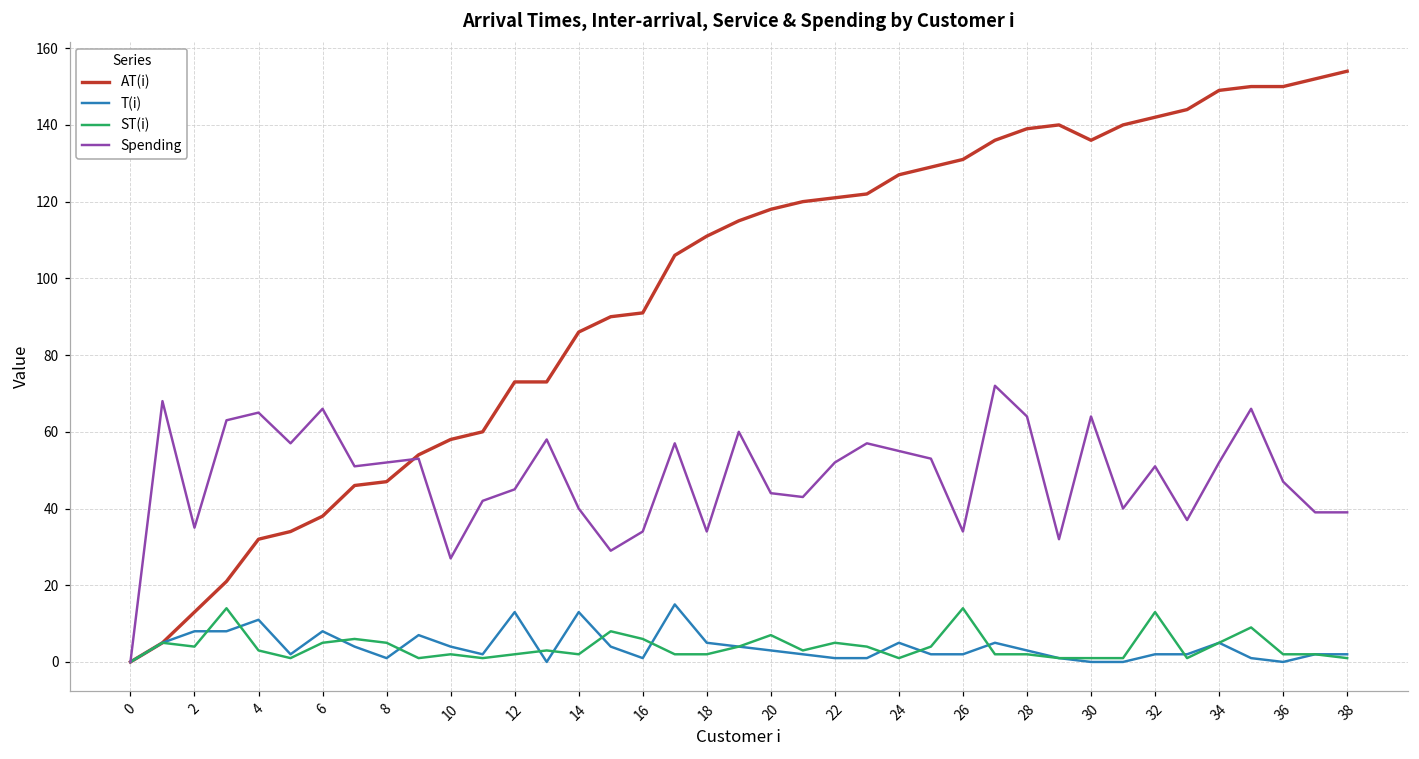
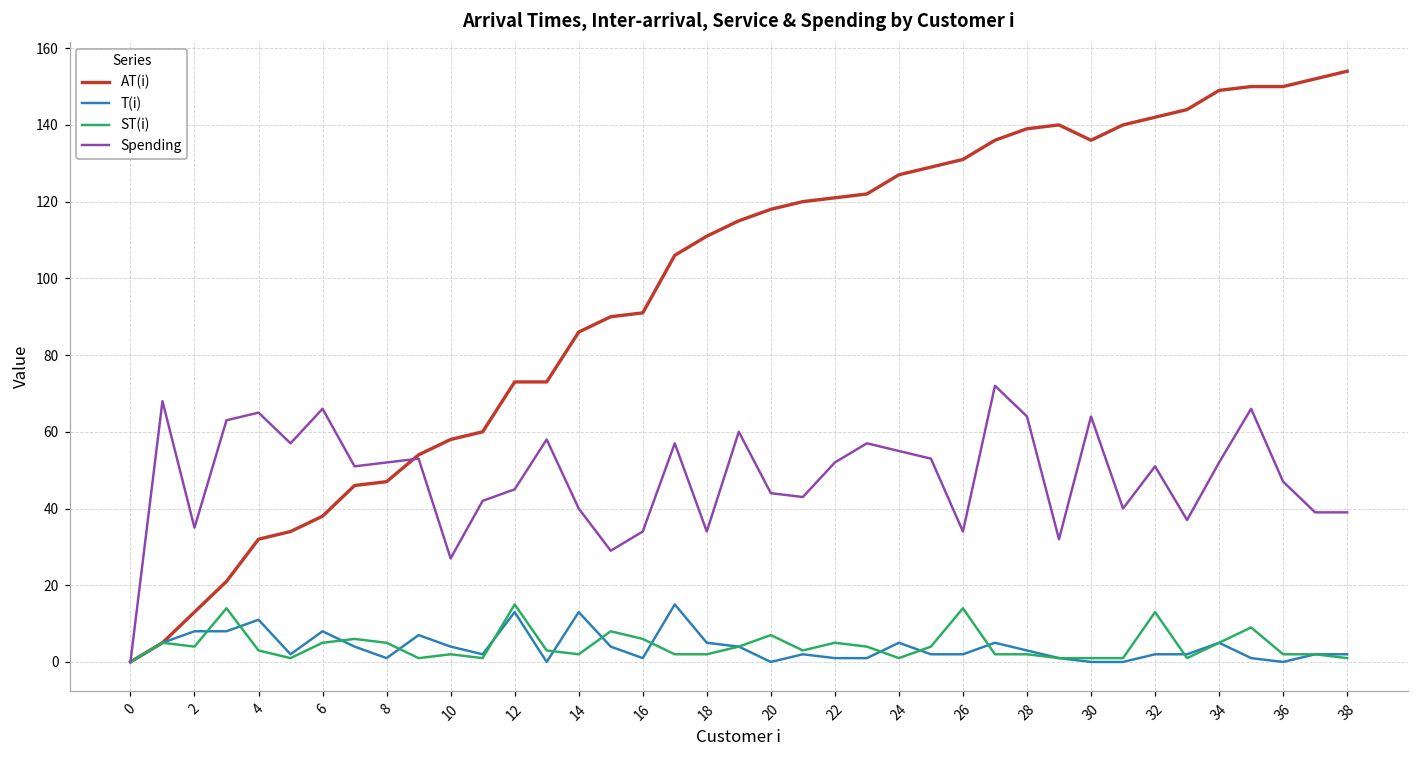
  {
    "AT(i)": {
      "2": 13,
      "4": 32,
      "6": 38,
      "8": 47,
      "10": 58,
      "12": 73,
      "14": 86,
      "16": 91,
      "18": 111,
      "20": 118,
      "22": 121,
      "24": 127,
      "26": 131,
      "28": 139,
      "30": 136,
      "32": 142,
      "34": 149,
      "36": 150,
      "38": 154
    },
    "T(i)": {
      "2": 8,
      "4": 11,
      "6": 8,
      "8": 1,
      "10": 4,
      "12": 13,
      "14": 13,
      "16": 1,
      "18": 5,
-     "20": 3,
+     "20": 0,
      "22": 1,
      "24": 5,
      "26": 2,
      "28": 3,
      "30": 0,
      "32": 2,
      "36": 0,
      "38": 2
    },
    "ST(i)": {
      "2": 4,
      "4": 3,
      "6": 5,
      "8": 5,
      "10": 2,
-     "12": 2,
+     "12": 15,
      "14": 2,
      "16": 6,
      "18": 2,
      "20": 7,
      "22": 5,
      "24": 1,
      "26": 14,
      "28": 2,
      "30": 1,
      "32": 13,
      "36": 2,
      "38": 1
    },
    "Spending": {
      "2": 35,
      "4": 65,
      "6": 66,
      "8": 52,
      "10": 27,
      "12": 45,
      "14": 40,
      "16": 34,
      "18": 34,
      "20": 44,
      "22": 52,
      "24": 55,
      "26": 34,
      "28": 64,
      "30": 64,
      "32": 51,
      "34": 52,
      "36": 47,
      "38": 39
    }
  }
